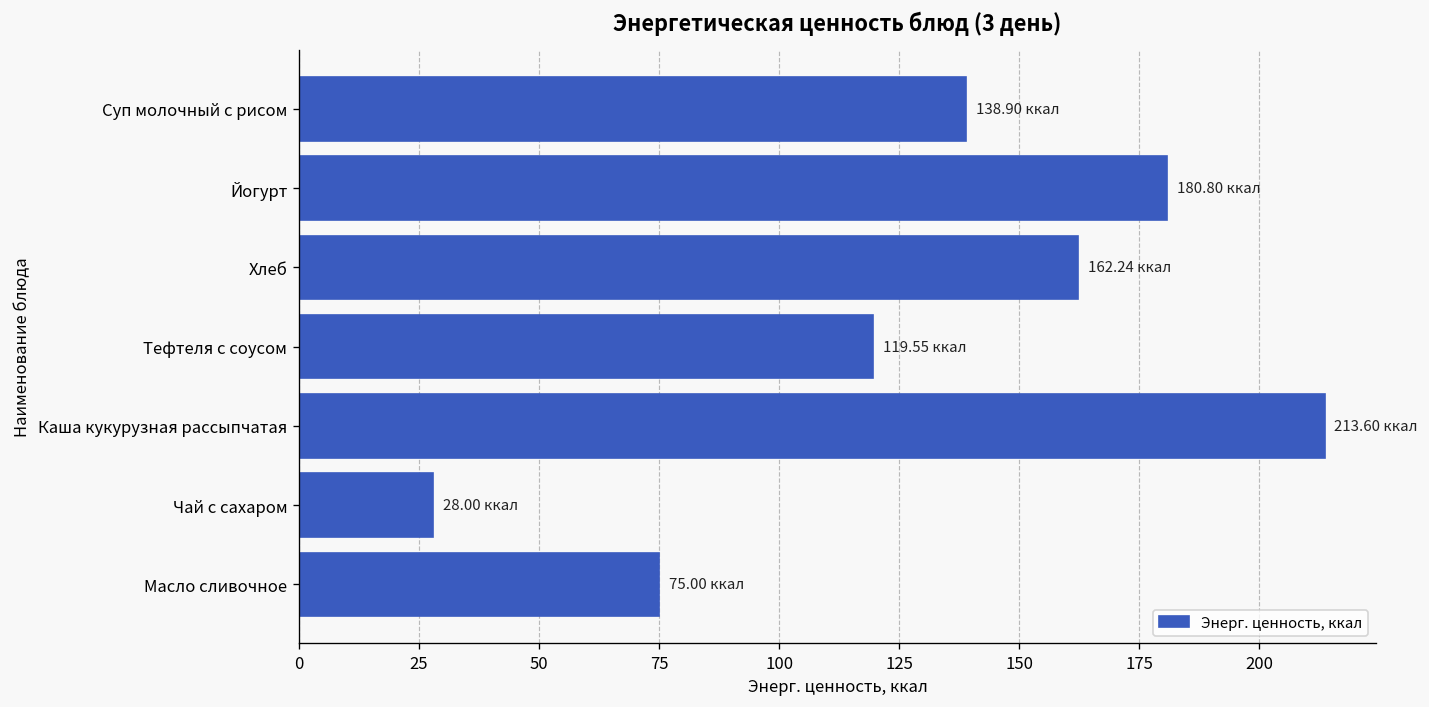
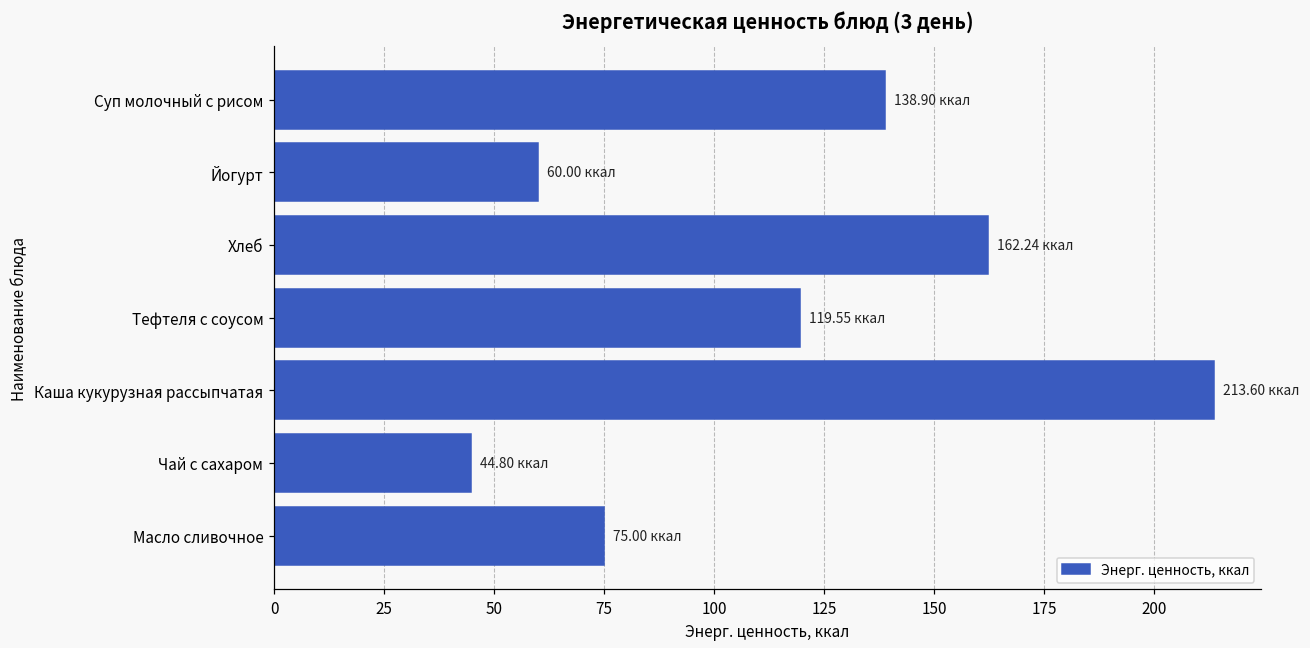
  {
    "Суп молочный с рисом": 138.90,
-   "Йогурт": 180.80,
+   "Йогурт": 60.00,
    "Хлеб": 162.24,
    "Тефтеля с соусом": 119.55,
    "Каша кукурузная рассыпчатая": 213.60,
-   "Чай с сахаром": 28.00,
+   "Чай с сахаром": 44.80,
    "Масло сливочное": 75.00
  }
